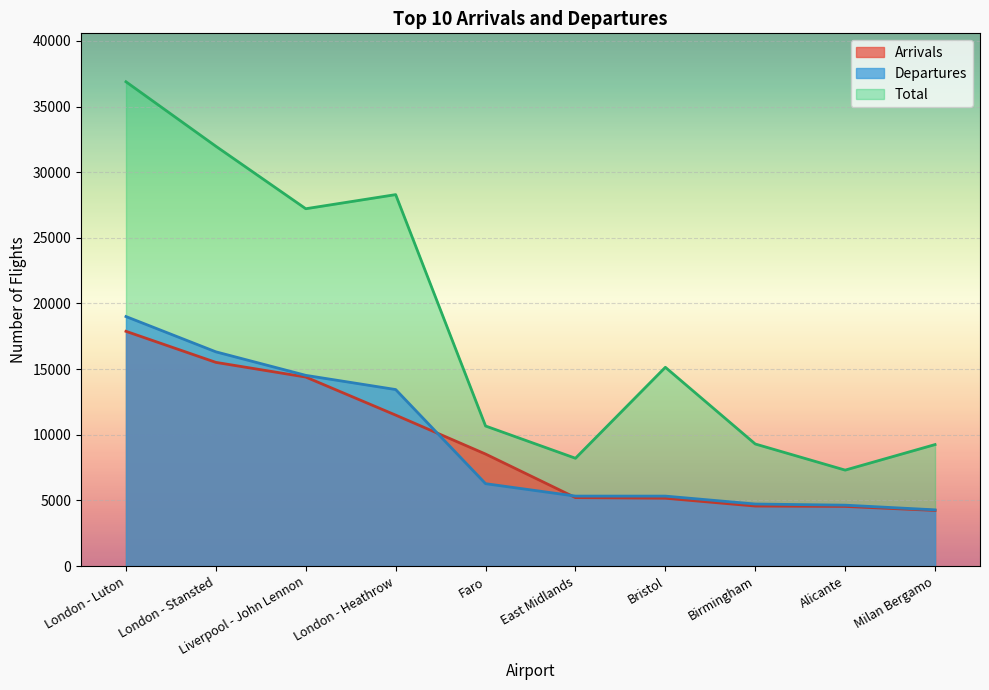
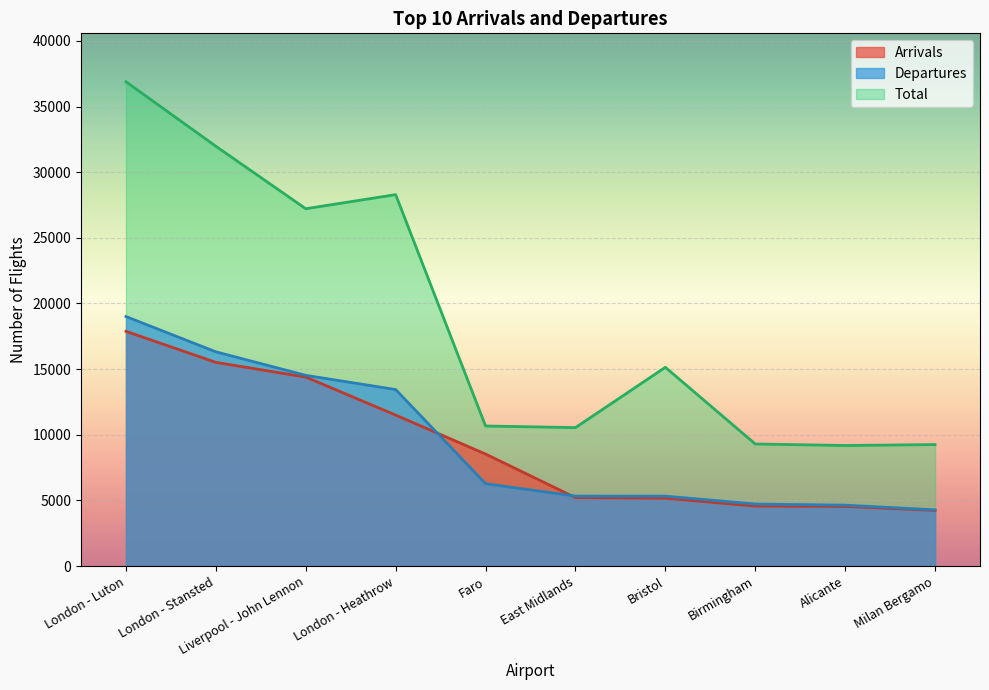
  {
    "Arrivals": {
      "London - Luton": 17900,
      "London - Stansted": 15500,
      "London - Heathrow": 11500,
      "Faro": 8500
    },
    "Departures": {
      "London - Luton": 19000,
      "London - Stansted": 16300,
      "London - Heathrow": 13400,
      "Faro": 6300
    },
    "Total": {
      "London - Luton": 36900,
      "London - Stansted": 32000,
      "Liverpool - John Lennon": 27200,
      "London - Heathrow": 28300,
      "Faro": 10700,
-     "East Midlands": 8200,
+     "East Midlands": 10500,
      "Bristol": 15100,
      "Birmingham": 9300,
-     "Alicante": 7300,
+     "Alicante": 9200,
      "Milan Bergamo": 9300
    }
  }
